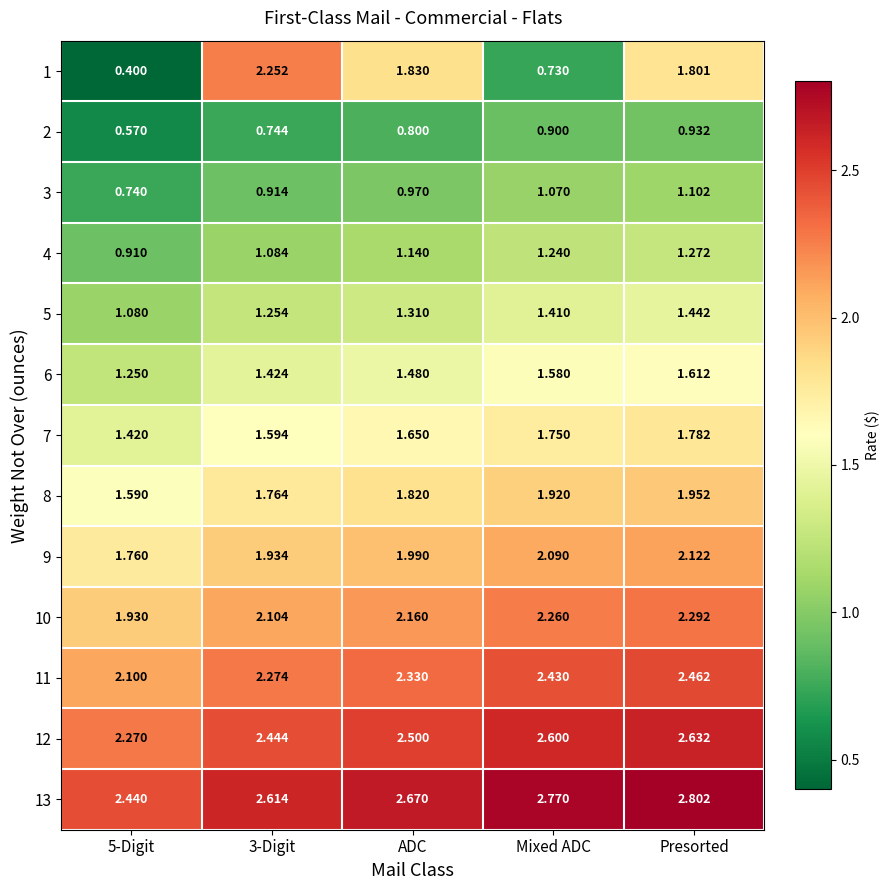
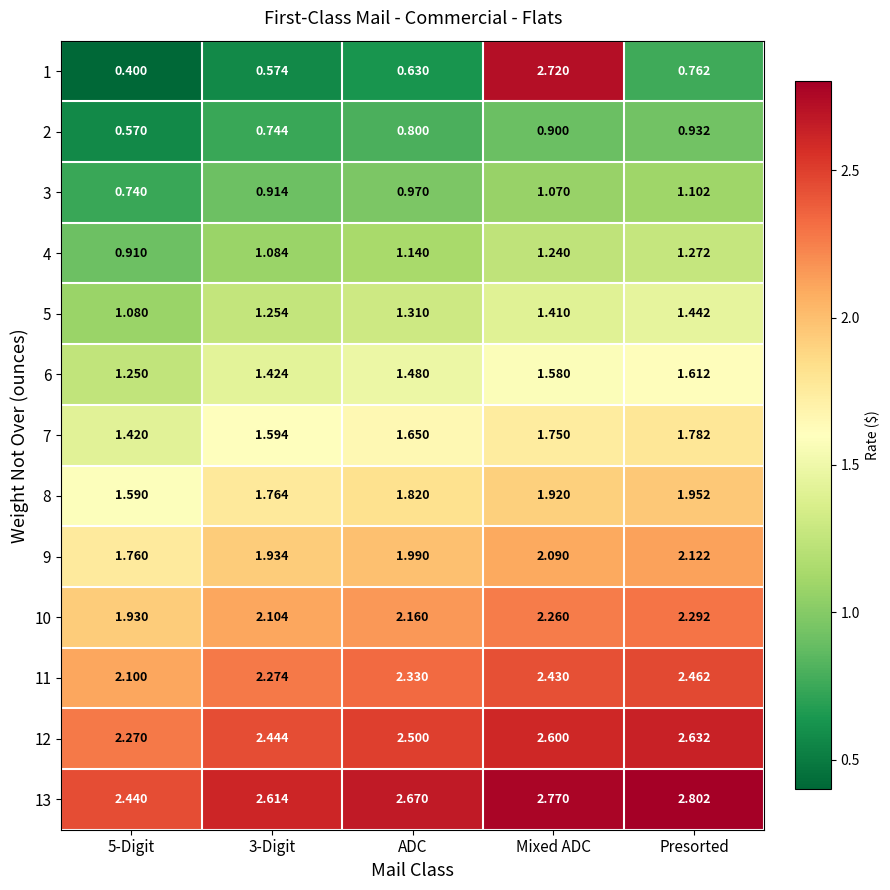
  {
    "1": {
      "5-Digit": 0.400,
-     "3-Digit": 2.252,
-     "ADC": 1.830,
-     "Mixed ADC": 0.730,
-     "Presorted": 1.801
+     "3-Digit": 0.574,
+     "ADC": 0.630,
+     "Mixed ADC": 2.720,
+     "Presorted": 0.762
    },
    "2": {
      "5-Digit": 0.570,
      "3-Digit": 0.744,
      "ADC": 0.800,
      "Mixed ADC": 0.900,
      "Presorted": 0.932
    },
    "3": {
      "5-Digit": 0.740,
      "3-Digit": 0.914,
      "ADC": 0.970,
      "Mixed ADC": 1.070,
      "Presorted": 1.102
    },
    "4": {
      "5-Digit": 0.910,
      "3-Digit": 1.084,
      "ADC": 1.140,
      "Mixed ADC": 1.240,
      "Presorted": 1.272
    },
    "5": {
      "5-Digit": 1.080,
      "3-Digit": 1.254,
      "ADC": 1.310,
      "Mixed ADC": 1.410,
      "Presorted": 1.442
    },
    "6": {
      "5-Digit": 1.250,
      "3-Digit": 1.424,
      "ADC": 1.480,
      "Mixed ADC": 1.580,
      "Presorted": 1.612
    },
    "7": {
      "5-Digit": 1.420,
      "3-Digit": 1.594,
      "ADC": 1.650,
      "Mixed ADC": 1.750,
      "Presorted": 1.782
    },
    "8": {
      "5-Digit": 1.590,
      "3-Digit": 1.764,
      "ADC": 1.820,
      "Mixed ADC": 1.920,
      "Presorted": 1.952
    },
    "9": {
      "5-Digit": 1.760,
      "3-Digit": 1.934,
      "ADC": 1.990,
      "Mixed ADC": 2.090,
      "Presorted": 2.122
    },
    "10": {
      "5-Digit": 1.930,
      "3-Digit": 2.104,
      "ADC": 2.160,
      "Mixed ADC": 2.260,
      "Presorted": 2.292
    },
    "11": {
      "5-Digit": 2.100,
      "3-Digit": 2.274,
      "ADC": 2.330,
      "Mixed ADC": 2.430,
      "Presorted": 2.462
    },
    "12": {
      "5-Digit": 2.270,
      "3-Digit": 2.444,
      "ADC": 2.500,
      "Mixed ADC": 2.600,
      "Presorted": 2.632
    },
    "13": {
      "5-Digit": 2.440,
      "3-Digit": 2.614,
      "ADC": 2.670,
      "Mixed ADC": 2.770,
      "Presorted": 2.802
    }
  }
